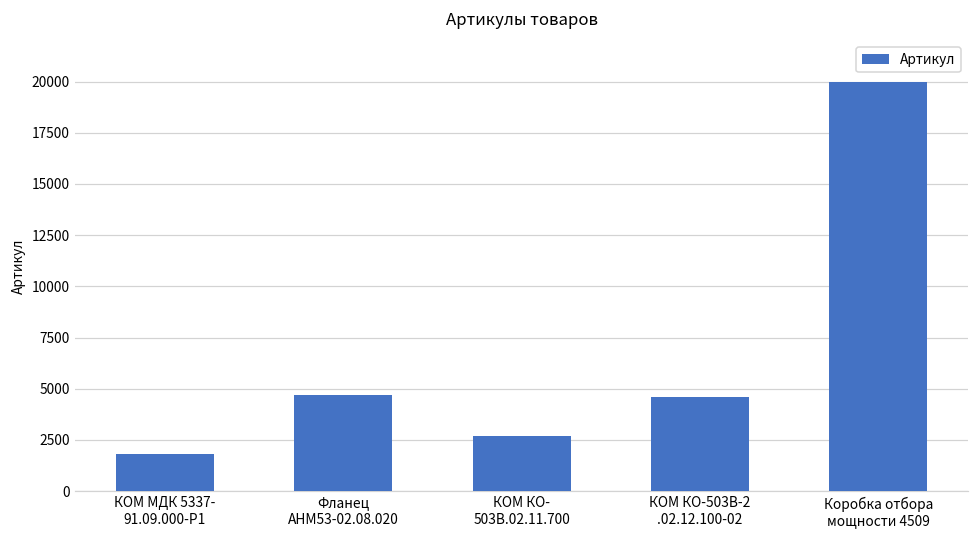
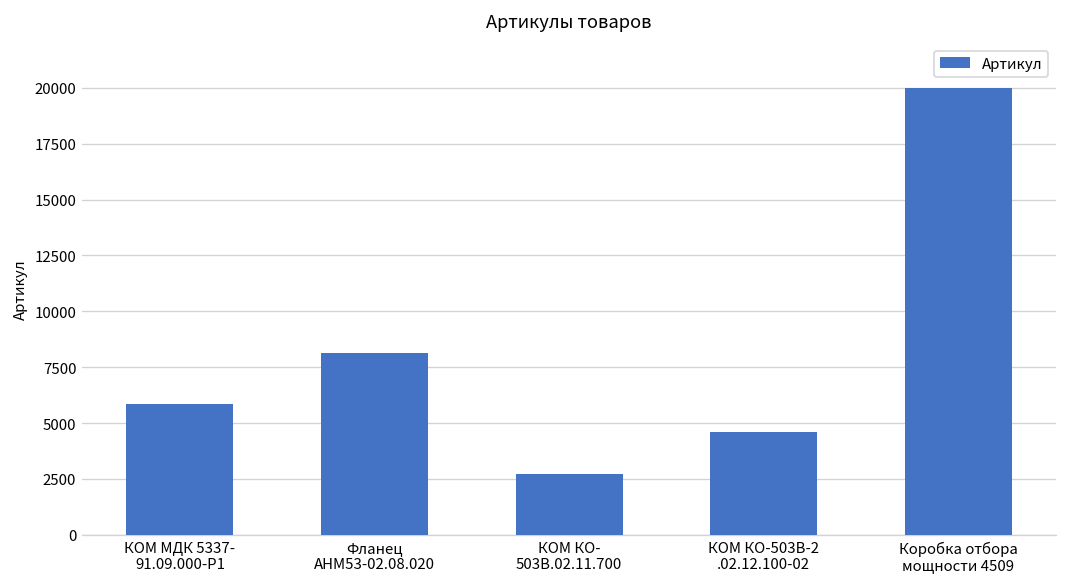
  {
-   "КОМ МДК 5337- 91.09.000-Р1": 1800,
-   "Фланец АНМ53-02.08.020": 4700,
+   "КОМ МДК 5337- 91.09.000-Р1": 5800,
+   "Фланец АНМ53-02.08.020": 8100,
    "КОМ КО- 503В.02.11.700": 2700,
    "КОМ КО-503В-2 .02.12.100-02": 4600,
    "Коробка отбора мощности 4509": 20000
  }
